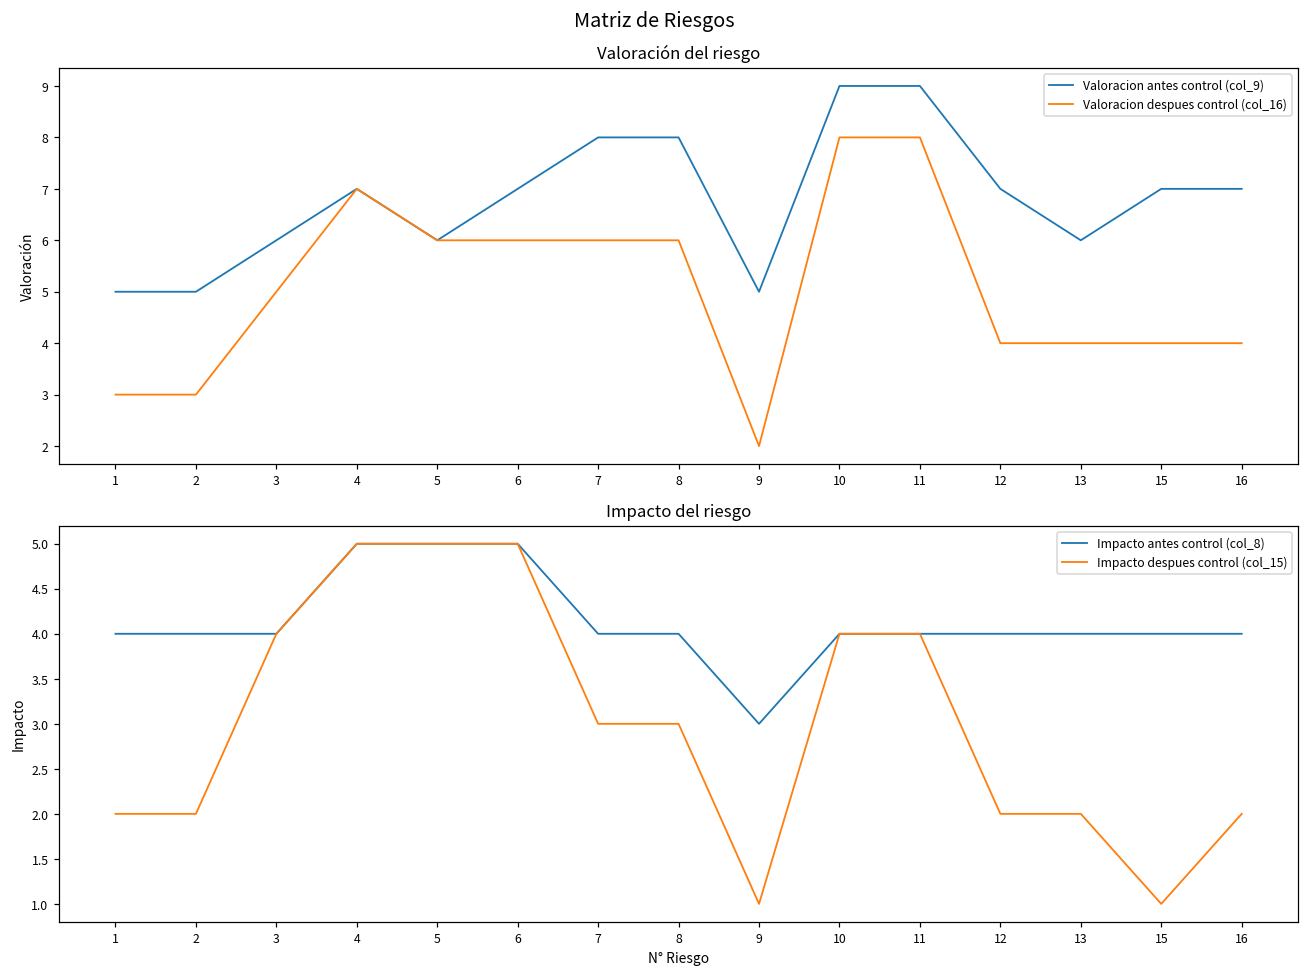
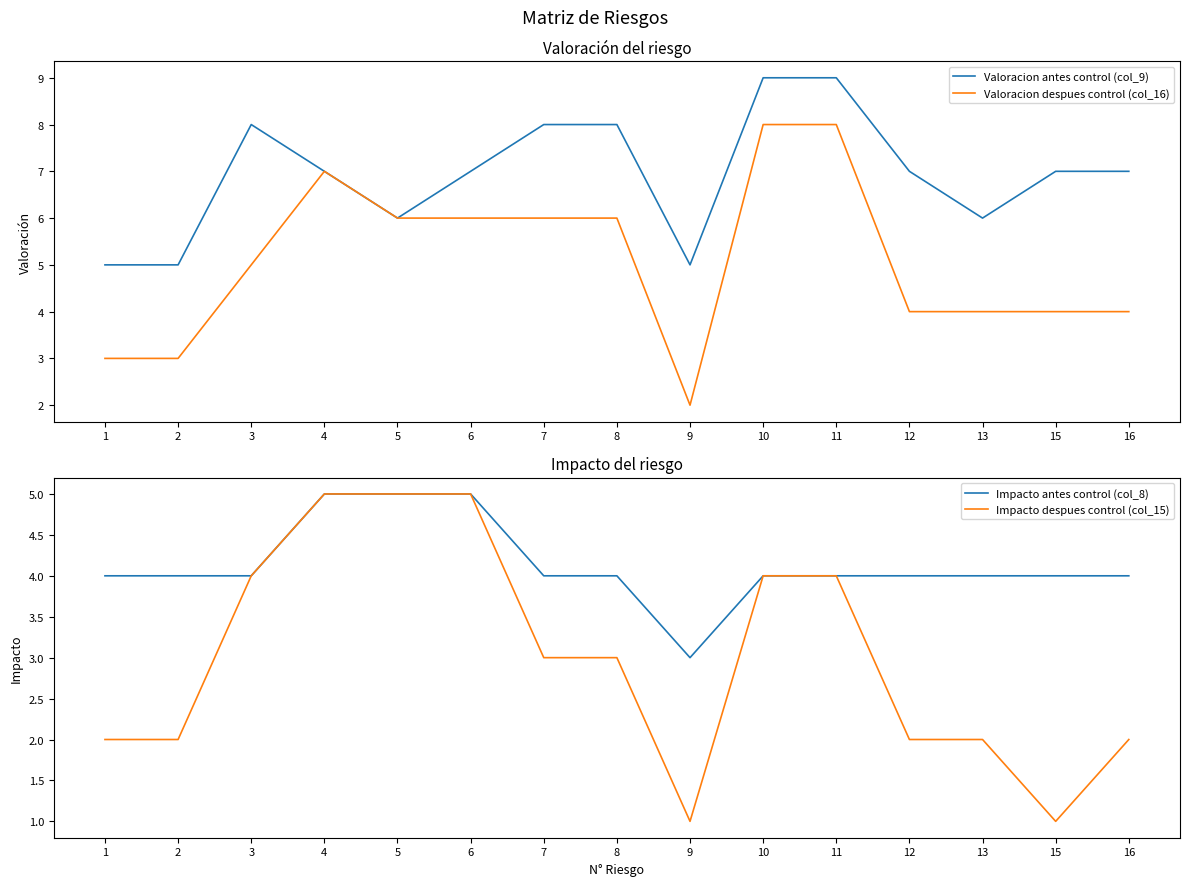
  {
    "Valoración del riesgo": {
      "Valoracion antes control (col_9)": {
        "1": 5,
        "2": 5,
-       "3": 6,
+       "3": 8,
        "6": 7,
        "7": 8,
        "8": 8,
        "9": 5,
        "10": 9,
        "11": 9,
        "12": 7,
        "13": 6,
        "15": 7,
        "16": 7
      },
      "Valoracion despues control (col_16)": {
        "1": 3,
        "2": 3,
        "3": 5,
        "6": 6,
        "7": 6,
        "8": 6,
        "9": 2,
        "10": 8,
        "11": 8,
        "12": 4,
        "13": 4,
        "15": 4,
        "16": 4
      }
    },
    "Impacto del riesgo": {
      "Impacto antes control (col_8)": {
        "1": 4.0,
        "2": 4.0,
        "7": 4.0,
        "8": 4.0,
        "9": 3.0,
        "12": 4.0,
        "13": 4.0,
        "15": 4.0,
        "16": 4.0
      },
      "Impacto despues control (col_15)": {
        "1": 2.0,
        "2": 2.0,
        "7": 3.0,
        "8": 3.0,
        "9": 1.0,
        "12": 2.0,
        "13": 2.0,
        "15": 1.0,
        "16": 2.0
      }
    }
  }
